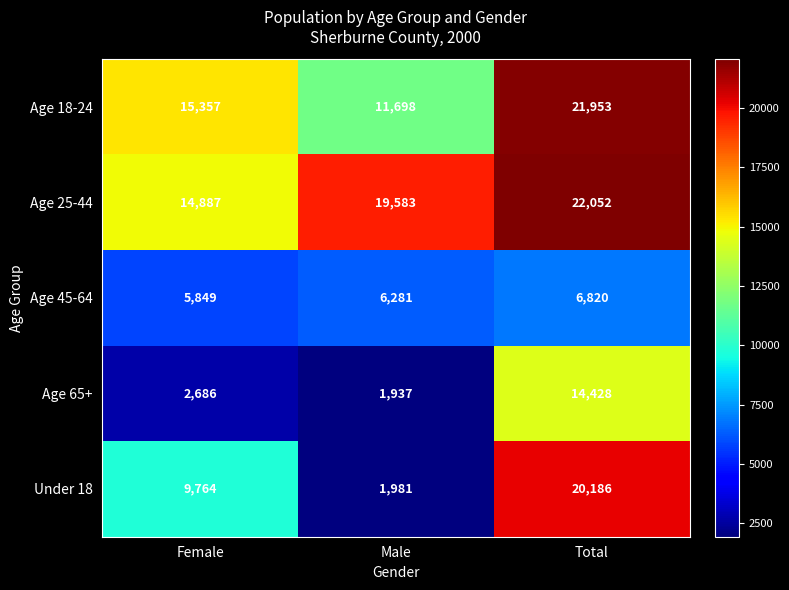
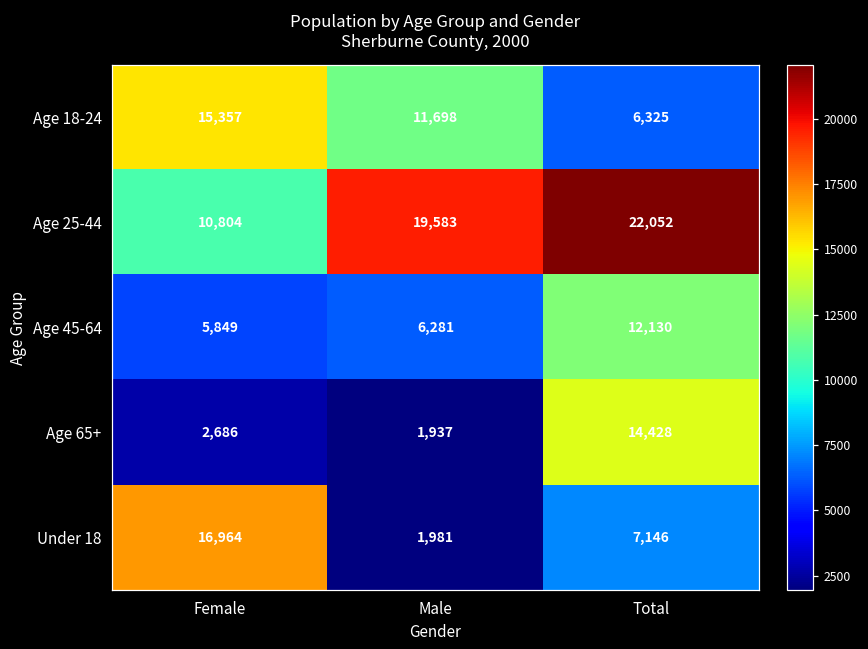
  {
    "Age 18-24": {
      "Female": "15,357",
      "Male": "11,698",
-     "Total": "21,953"
+     "Total": "6,325"
    },
    "Age 25-44": {
-     "Female": "14,887",
+     "Female": "10,804",
      "Male": "19,583",
      "Total": "22,052"
    },
    "Age 45-64": {
      "Female": "5,849",
      "Male": "6,281",
-     "Total": "6,820"
+     "Total": "12,130"
    },
    "Age 65+": {
      "Female": "2,686",
      "Male": "1,937",
      "Total": "14,428"
    },
    "Under 18": {
-     "Female": "9,764",
+     "Female": "16,964",
      "Male": "1,981",
-     "Total": "20,186"
+     "Total": "7,146"
    }
  }
